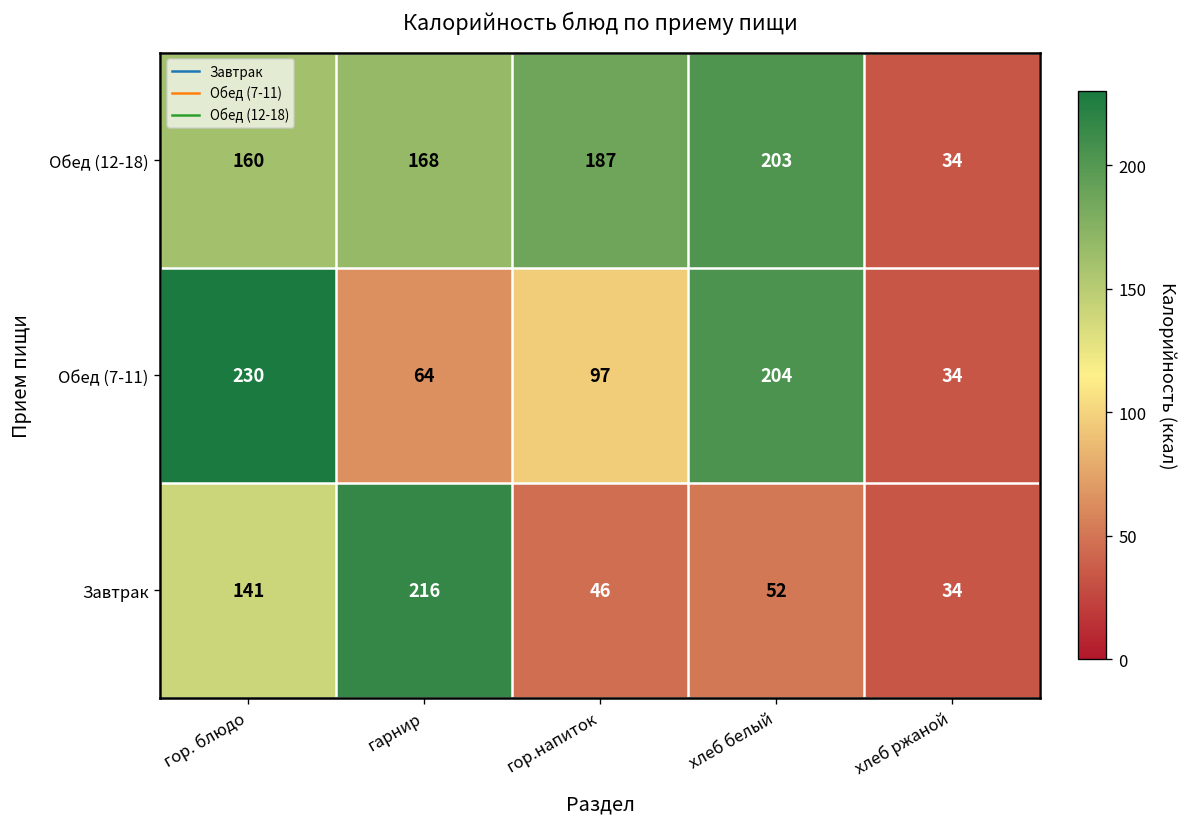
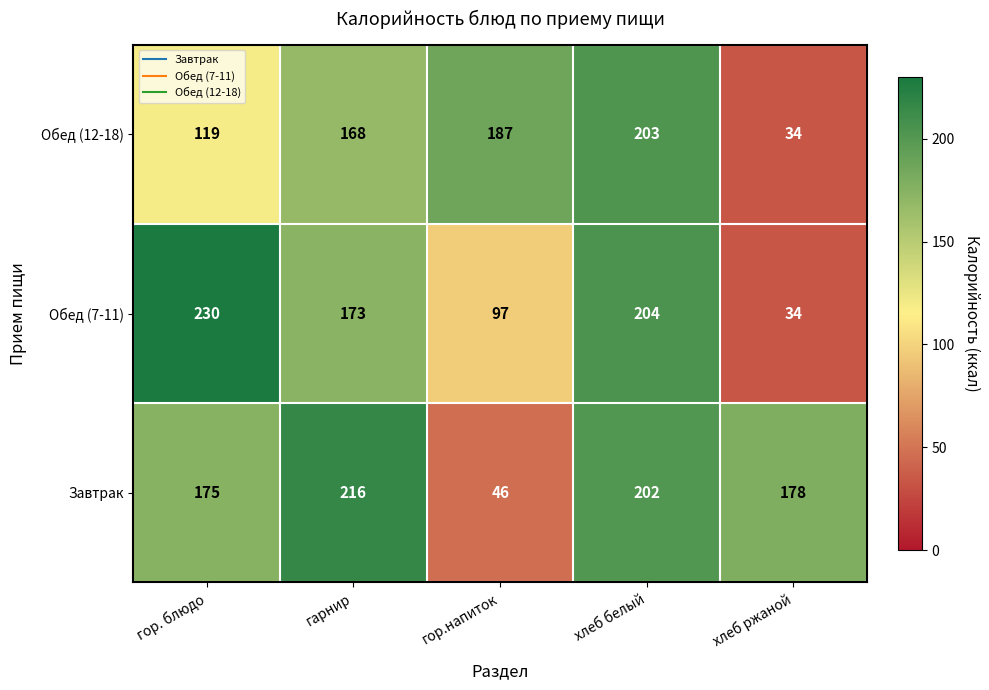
  {
    "Обед (12-18)": {
-     "гор. блюдо": 160,
+     "гор. блюдо": 119,
      "гарнир": 168,
      "гор.напиток": 187,
      "хлеб белый": 203,
      "хлеб ржаной": 34
    },
    "Обед (7-11)": {
      "гор. блюдо": 230,
-     "гарнир": 64,
+     "гарнир": 173,
      "гор.напиток": 97,
      "хлеб белый": 204,
      "хлеб ржаной": 34
    },
    "Завтрак": {
-     "гор. блюдо": 141,
+     "гор. блюдо": 175,
      "гарнир": 216,
      "гор.напиток": 46,
-     "хлеб белый": 52,
-     "хлеб ржаной": 34
+     "хлеб белый": 202,
+     "хлеб ржаной": 178
    }
  }
